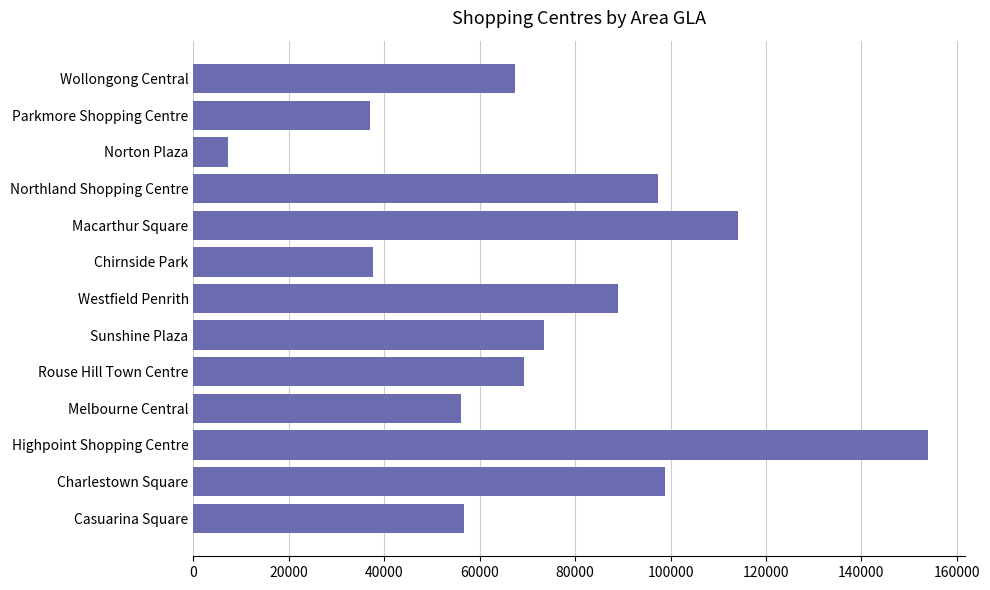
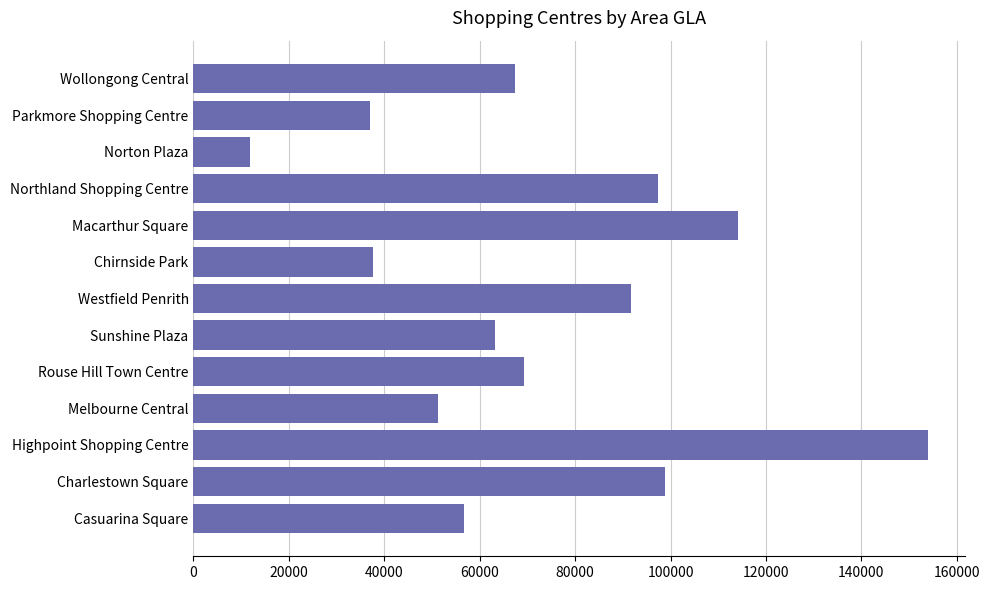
  {
    "Wollongong Central": 67000,
    "Parkmore Shopping Centre": 37000,
-   "Norton Plaza": 7000,
+   "Norton Plaza": 12000,
    "Northland Shopping Centre": 97000,
    "Macarthur Square": 114000,
    "Chirnside Park": 38000,
-   "Westfield Penrith": 89000,
-   "Sunshine Plaza": 73000,
+   "Westfield Penrith": 92000,
+   "Sunshine Plaza": 63000,
    "Rouse Hill Town Centre": 69000,
-   "Melbourne Central": 56000,
+   "Melbourne Central": 51000,
    "Highpoint Shopping Centre": 154000,
    "Charlestown Square": 99000,
    "Casuarina Square": 57000
  }
